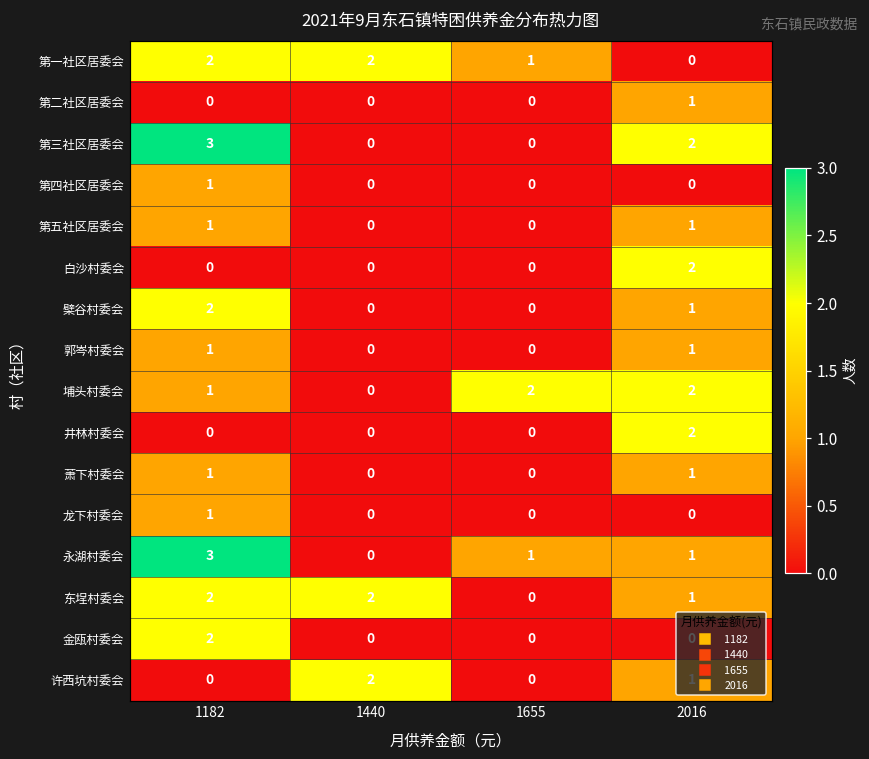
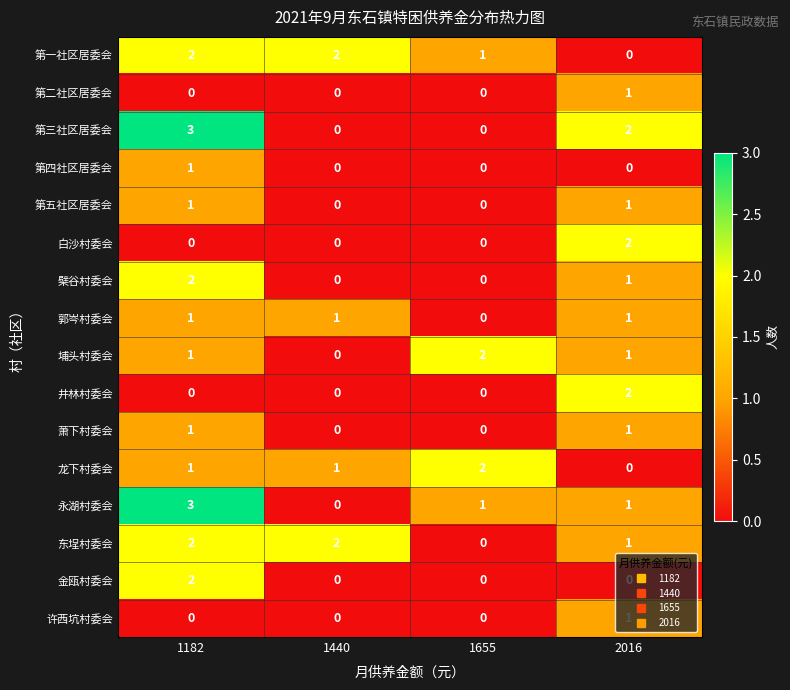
  {
    "第一社区居委会": {
      "1182": 2,
      "1440": 2,
      "1655": 1,
      "2016": 0
    },
    "第二社区居委会": {
      "1182": 0,
      "1440": 0,
      "1655": 0,
      "2016": 1
    },
    "第三社区居委会": {
      "1182": 3,
      "1440": 0,
      "1655": 0,
      "2016": 2
    },
    "第四社区居委会": {
      "1182": 1,
      "1440": 0,
      "1655": 0,
      "2016": 0
    },
    "第五社区居委会": {
      "1182": 1,
      "1440": 0,
      "1655": 0,
      "2016": 1
    },
    "白沙村委会": {
      "1182": 0,
      "1440": 0,
      "1655": 0,
      "2016": 2
    },
    "檗谷村委会": {
      "1182": 2,
      "1440": 0,
      "1655": 0,
      "2016": 1
    },
    "郭岑村委会": {
      "1182": 1,
-     "1440": 0,
+     "1440": 1,
      "1655": 0,
      "2016": 1
    },
    "埔头村委会": {
      "1182": 1,
      "1440": 0,
      "1655": 2,
-     "2016": 2
+     "2016": 1
    },
    "井林村委会": {
      "1182": 0,
      "1440": 0,
      "1655": 0,
      "2016": 2
    },
    "萧下村委会": {
      "1182": 1,
      "1440": 0,
      "1655": 0,
      "2016": 1
    },
    "龙下村委会": {
      "1182": 1,
-     "1440": 0,
-     "1655": 0,
+     "1440": 1,
+     "1655": 2,
      "2016": 0
    },
    "永湖村委会": {
      "1182": 3,
      "1440": 0,
      "1655": 1,
      "2016": 1
    },
    "东埕村委会": {
      "1182": 2,
      "1440": 2,
      "1655": 0,
      "2016": 1
    },
    "金瓯村委会": {
      "1182": 2,
      "1440": 0,
      "1655": 0
    },
    "许西坑村委会": {
      "1182": 0,
-     "1440": 2,
+     "1440": 0,
      "1655": 0
    }
  }
